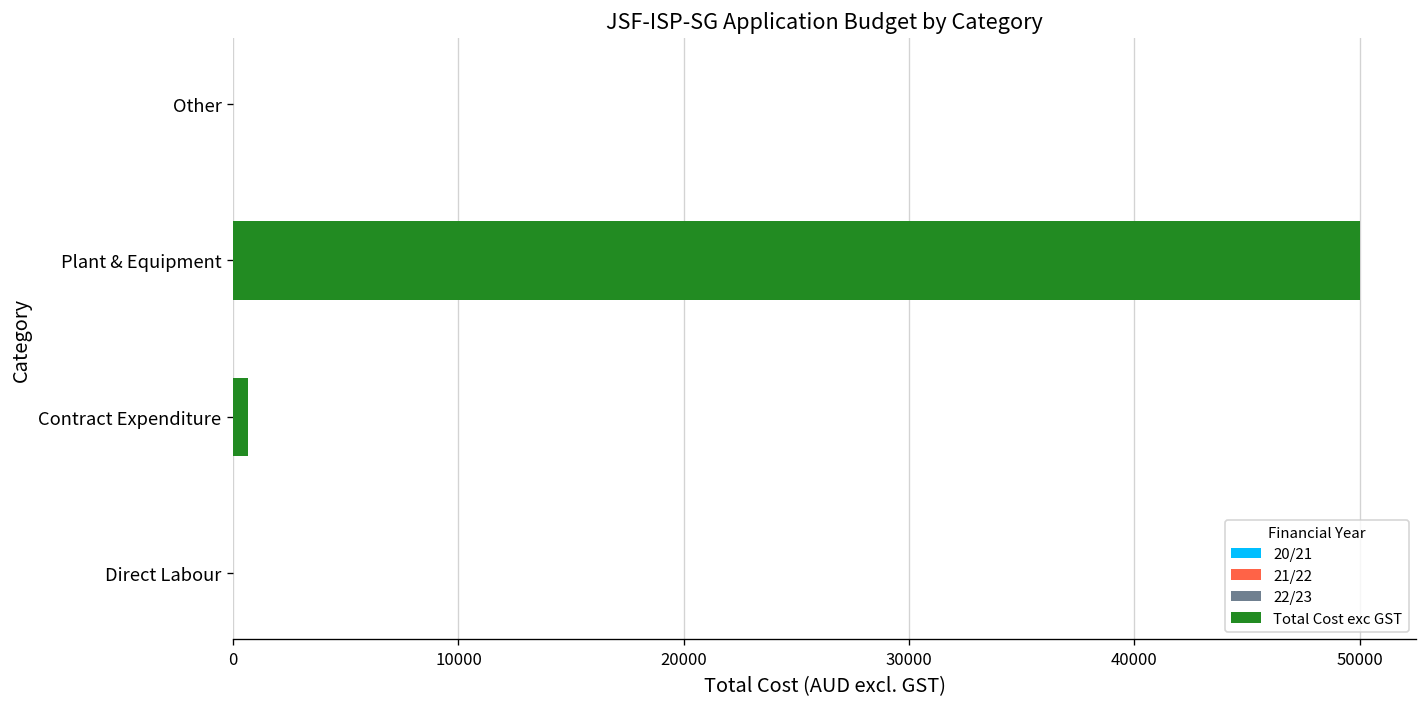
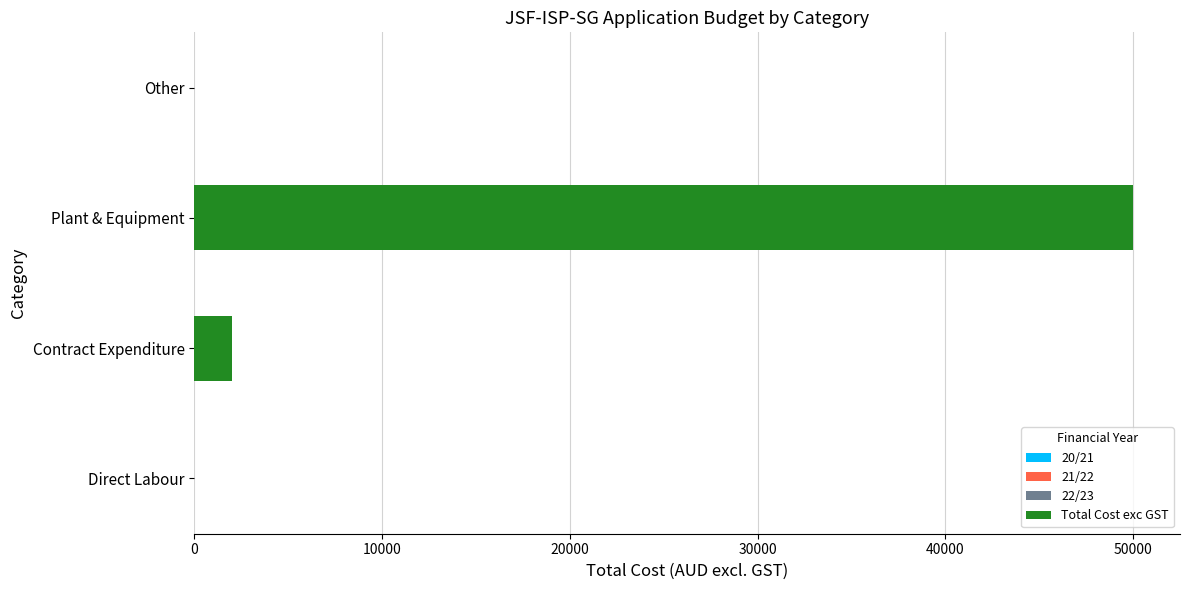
  {
    "22/23": {
      "Other": 0,
      "Plant & Equipment": 0,
      "Contract Expenditure": 0,
      "Direct Labour": 0
    },
    "Total Cost exc GST": {
      "Other": 0,
      "Plant & Equipment": 50000,
-     "Contract Expenditure": 700,
+     "Contract Expenditure": 2000,
      "Direct Labour": 0
    }
  }
